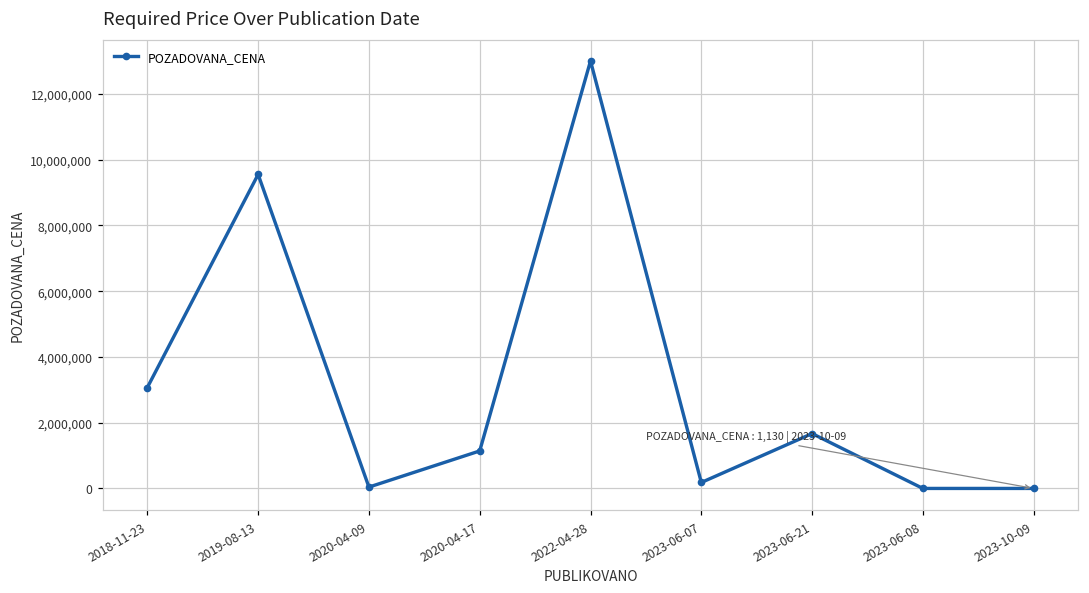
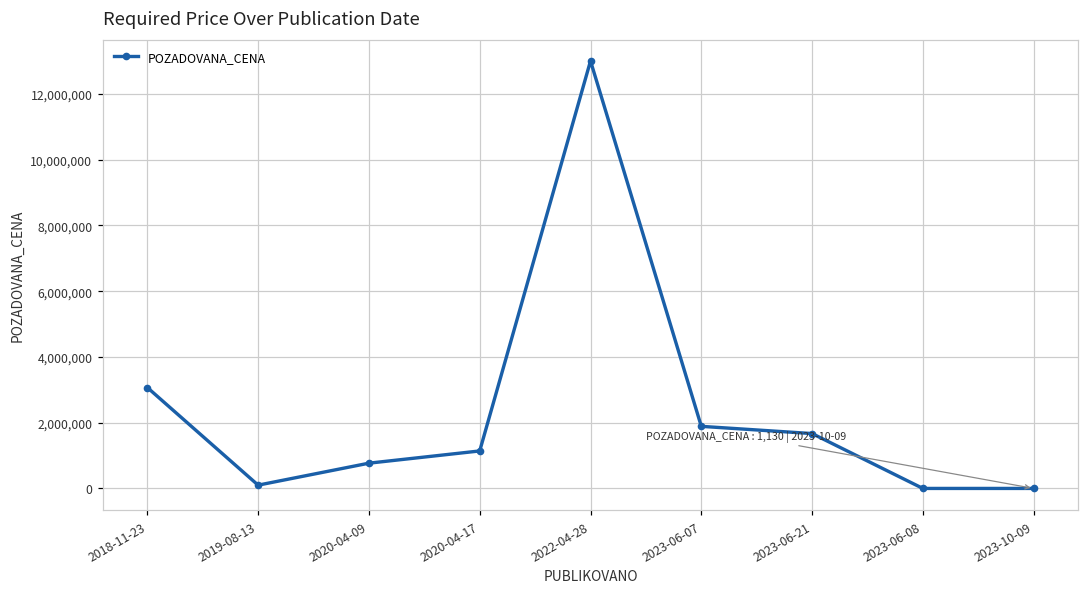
  {
    "2018-11-23": "3,100,000",
-   "2019-08-13": "9,500,000",
-   "2020-04-09": "0",
+   "2019-08-13": "100,000",
+   "2020-04-09": "800,000",
    "2020-04-17": "1,100,000",
    "2022-04-28": "13,000,000",
-   "2023-06-07": "200,000",
+   "2023-06-07": "1,900,000",
    "2023-10-09": "0"
  }
